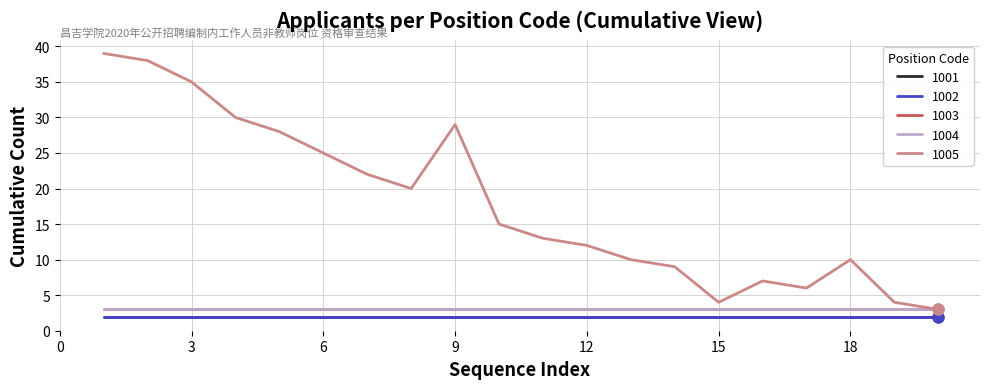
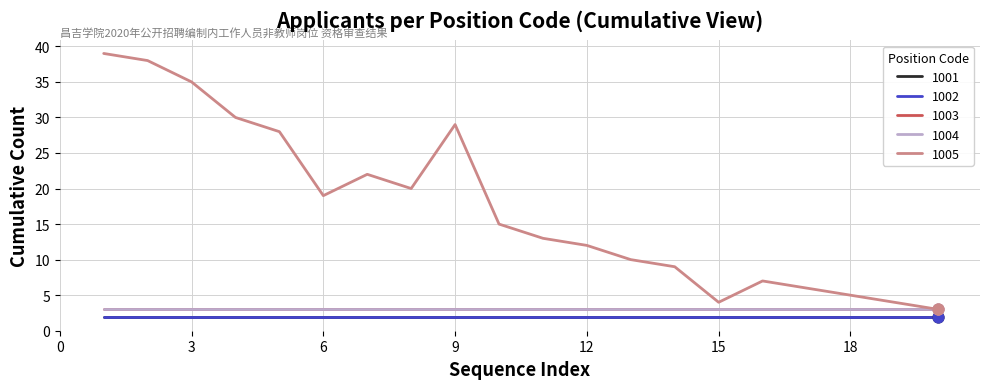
  {
    "1002": {
      "3": 2,
      "6": 2,
      "9": 2,
      "12": 2,
      "15": 2,
      "18": 2
    },
    "1004": {
      "3": 3,
      "6": 3,
      "9": 3,
      "12": 3,
      "15": 3,
      "18": 3
    },
    "1005": {
      "3": 35,
-     "6": 25,
+     "6": 19,
      "9": 29,
      "12": 12,
      "15": 4,
-     "18": 10
+     "18": 5
    }
  }
